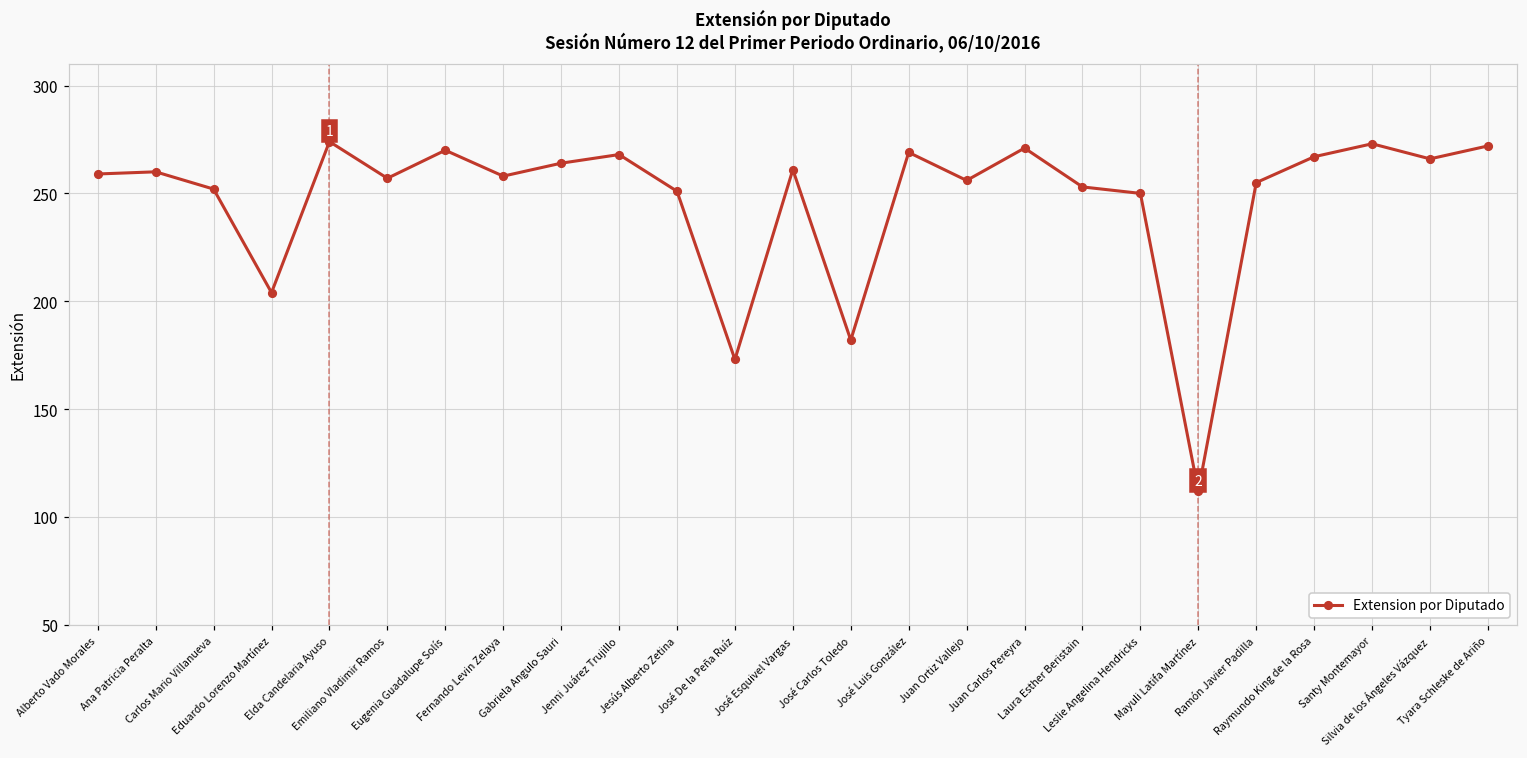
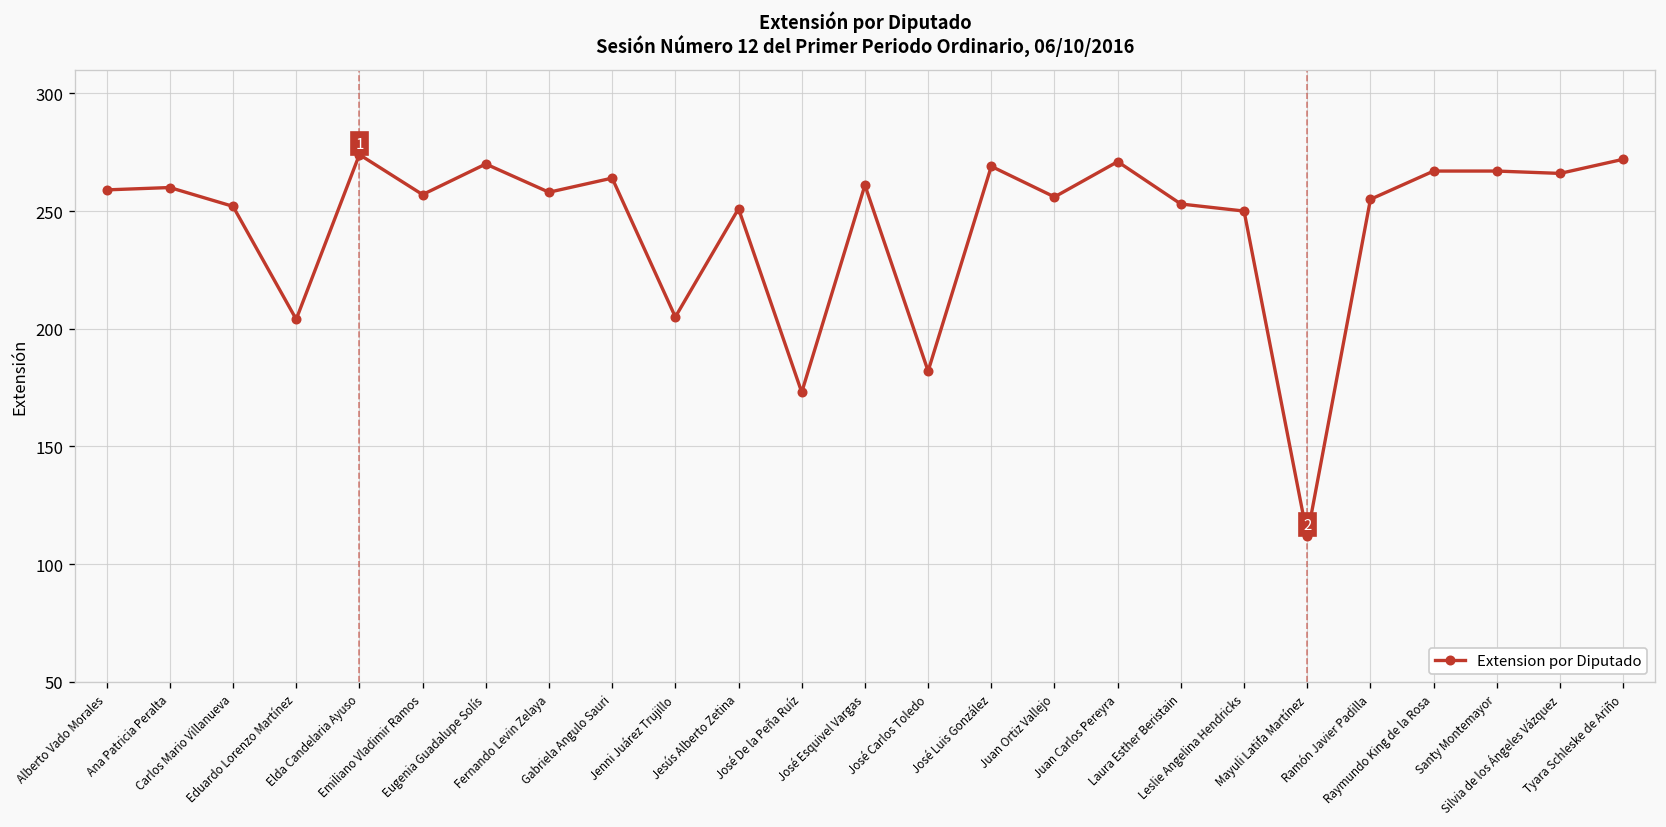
  {
    "Alberto Vado Morales": 259,
    "Ana Patricia Peralta": 260,
    "Carlos Mario Villanueva": 252,
    "Eduardo Lorenzo Martínez": 204,
    "Emiliano Vladimir Ramos": 257,
    "Eugenia Guadalupe Solís": 270,
    "Fernando Levin Zelaya": 258,
    "Gabriela Angulo Sauri": 264,
-   "Jenni Juárez Trujillo": 268,
+   "Jenni Juárez Trujillo": 205,
    "Jesús Alberto Zetina": 251,
    "José De la Peña Ruíz": 173,
    "José Esquivel Vargas": 261,
    "José Carlos Toledo": 182,
    "José Luis González": 269,
    "Juan Ortiz Vallejo": 256,
    "Juan Carlos Pereyra": 271,
    "Laura Esther Beristain": 253,
    "Leslie Angelina Hendricks": 250,
    "Ramón Javier Padilla": 255,
    "Raymundo King de la Rosa": 267,
-   "Santy Montemayor": 273,
+   "Santy Montemayor": 267,
    "Silvia de los Ángeles Vázquez": 266,
    "Tyara Schleske de Ariño": 272
  }
